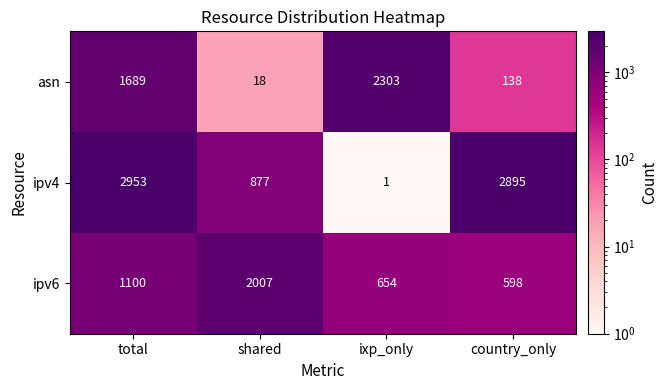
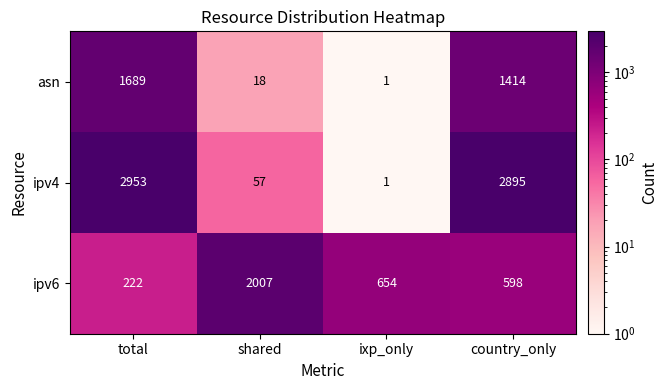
  {
    "asn": {
      "total": 1689,
      "shared": 18,
-     "ixp_only": 2303,
-     "country_only": 138
+     "ixp_only": 1,
+     "country_only": 1414
    },
    "ipv4": {
      "total": 2953,
-     "shared": 877,
+     "shared": 57,
      "ixp_only": 1,
      "country_only": 2895
    },
    "ipv6": {
-     "total": 1100,
+     "total": 222,
      "shared": 2007,
      "ixp_only": 654,
      "country_only": 598
    }
  }
